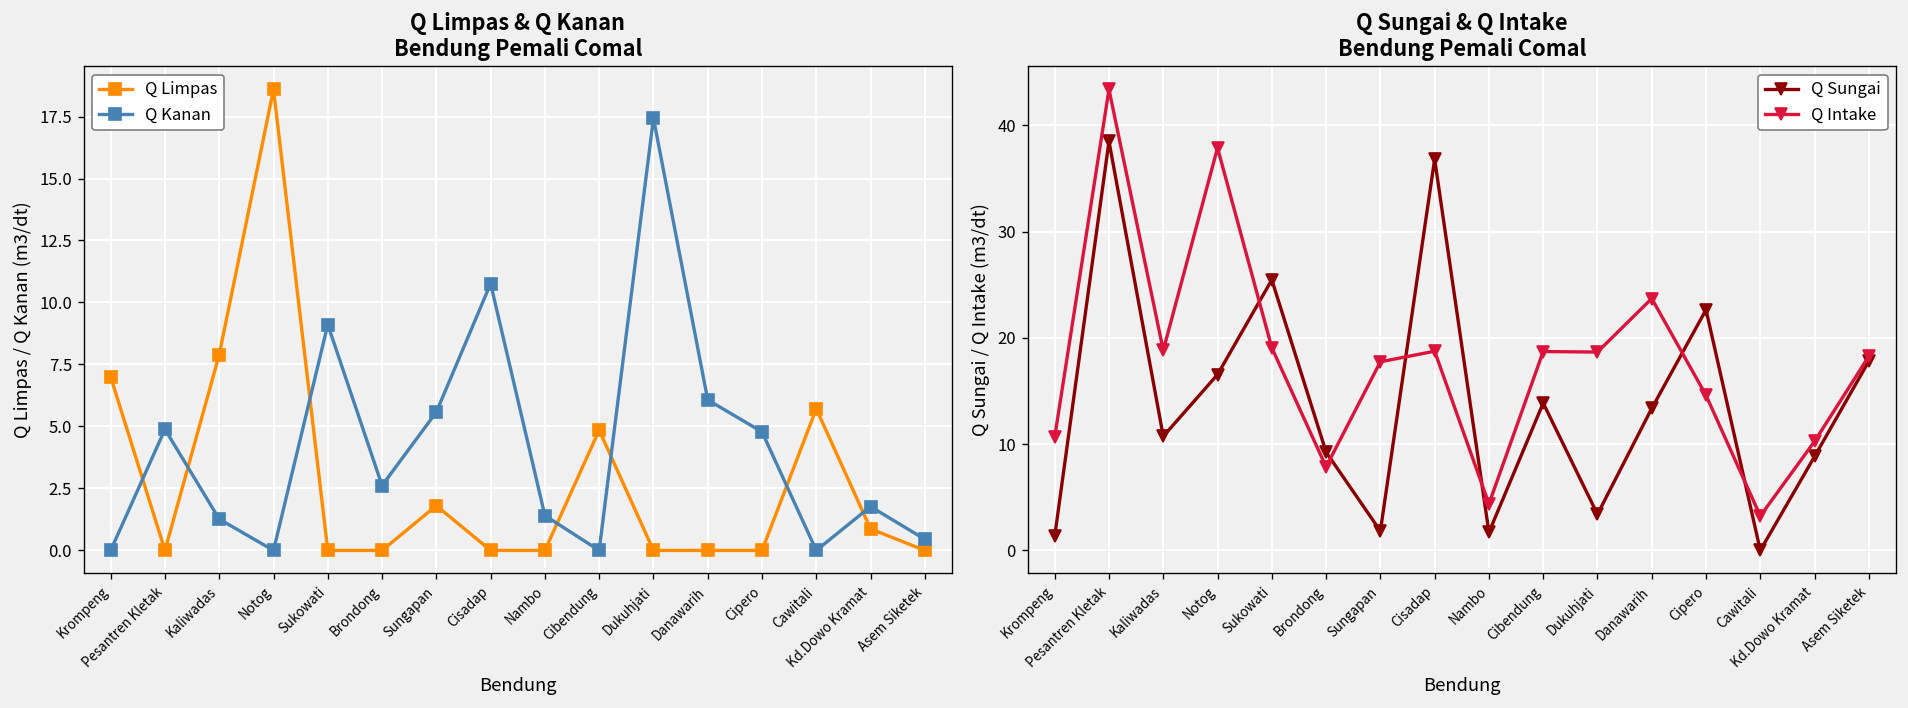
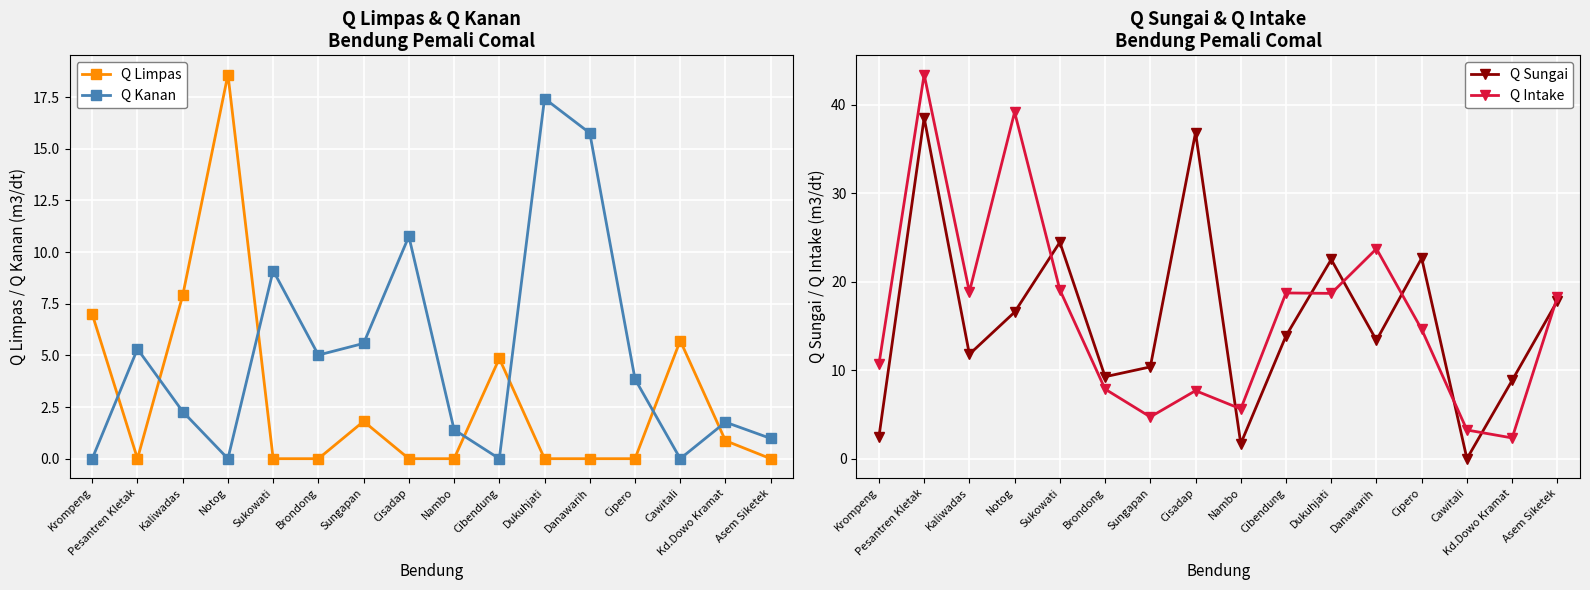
  {
    "Q Limpas & Q Kanan Bendung Pemali Comal": {
      "Q Limpas": {
        "Krompeng": 7.0,
        "Pesantren Kletak": 0.0,
        "Kaliwadas": 7.9,
        "Notog": 18.6,
        "Sukowati": 0.0,
        "Brondong": 0.0,
        "Sungapan": 1.8,
        "Cisadap": 0.0,
        "Nambo": 0.0,
        "Cibendung": 4.9,
        "Dukuhjati": 0.0,
        "Danawarih": 0.0,
        "Cipero": 0.0,
        "Cawitali": 5.7,
        "Kd.Dowo Kramat": 0.9,
        "Asem Siketek": 0.0
      },
      "Q Kanan": {
        "Krompeng": 0.0,
-       "Pesantren Kletak": 4.9,
-       "Kaliwadas": 1.3,
+       "Pesantren Kletak": 5.3,
+       "Kaliwadas": 2.3,
        "Notog": 0.0,
        "Sukowati": 9.1,
-       "Brondong": 2.6,
+       "Brondong": 5.0,
        "Sungapan": 5.6,
        "Cisadap": 10.8,
        "Nambo": 1.4,
        "Cibendung": 0.0,
        "Dukuhjati": 17.4,
-       "Danawarih": 6.1,
-       "Cipero": 4.8,
+       "Danawarih": 15.8,
+       "Cipero": 3.9,
        "Cawitali": 0.0,
        "Kd.Dowo Kramat": 1.8,
-       "Asem Siketek": 0.5
+       "Asem Siketek": 1.0
      }
    },
    "Q Sungai & Q Intake Bendung Pemali Comal": {
      "Q Sungai": {
-       "Krompeng": 1,
+       "Krompeng": 2,
        "Pesantren Kletak": 39,
-       "Kaliwadas": 11,
+       "Kaliwadas": 12,
        "Notog": 17,
-       "Sukowati": 25,
+       "Sukowati": 24,
        "Brondong": 9,
-       "Sungapan": 2,
+       "Sungapan": 10,
        "Cisadap": 37,
        "Nambo": 2,
        "Cibendung": 14,
-       "Dukuhjati": 3,
+       "Dukuhjati": 23,
        "Danawarih": 13,
        "Cipero": 23,
        "Cawitali": 0,
        "Kd.Dowo Kramat": 9,
        "Asem Siketek": 18
      },
      "Q Intake": {
        "Krompeng": 11,
        "Pesantren Kletak": 43,
        "Kaliwadas": 19,
-       "Notog": 38,
+       "Notog": 39,
        "Sukowati": 19,
        "Brondong": 8,
-       "Sungapan": 18,
-       "Cisadap": 19,
-       "Nambo": 4,
+       "Sungapan": 5,
+       "Cisadap": 8,
+       "Nambo": 6,
        "Cibendung": 19,
        "Dukuhjati": 19,
        "Danawarih": 24,
        "Cipero": 15,
        "Cawitali": 3,
-       "Kd.Dowo Kramat": 10,
+       "Kd.Dowo Kramat": 2,
        "Asem Siketek": 18
      }
    }
  }
